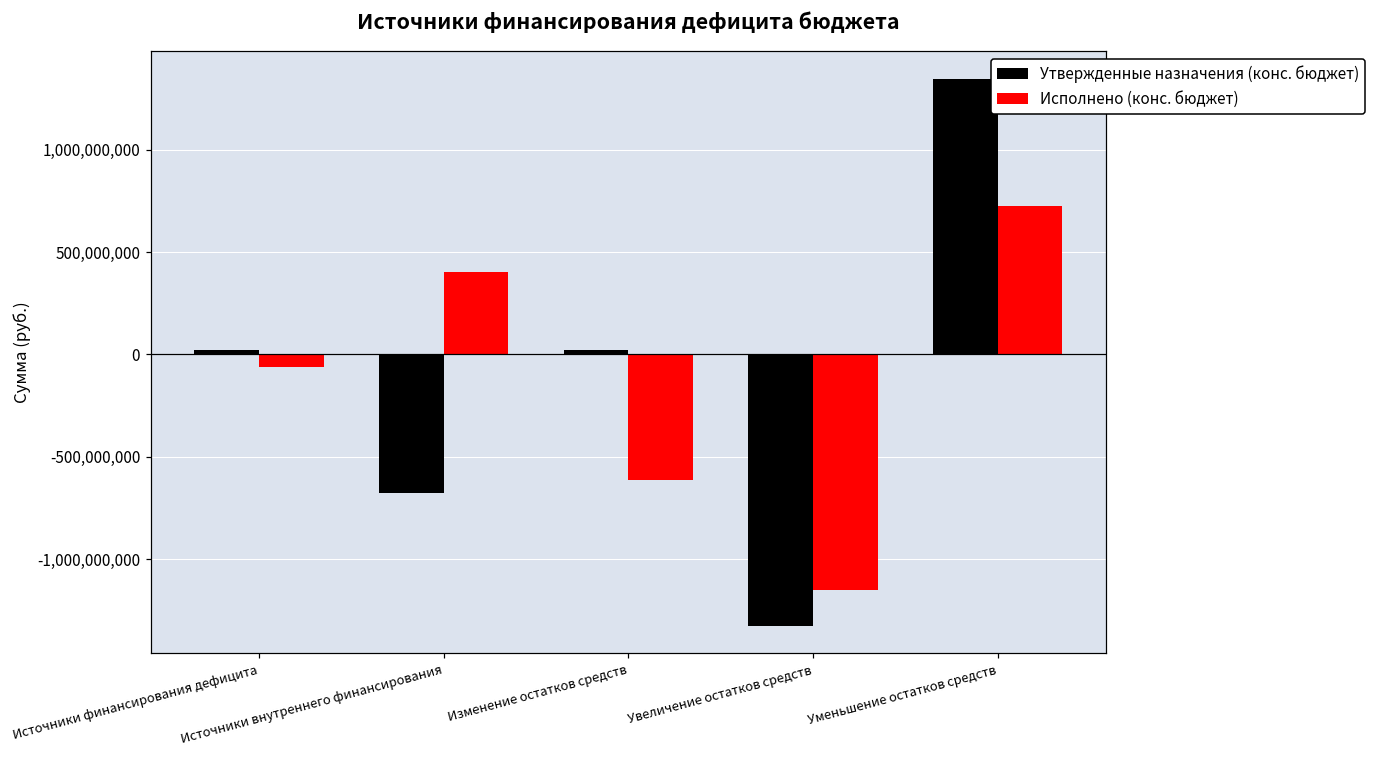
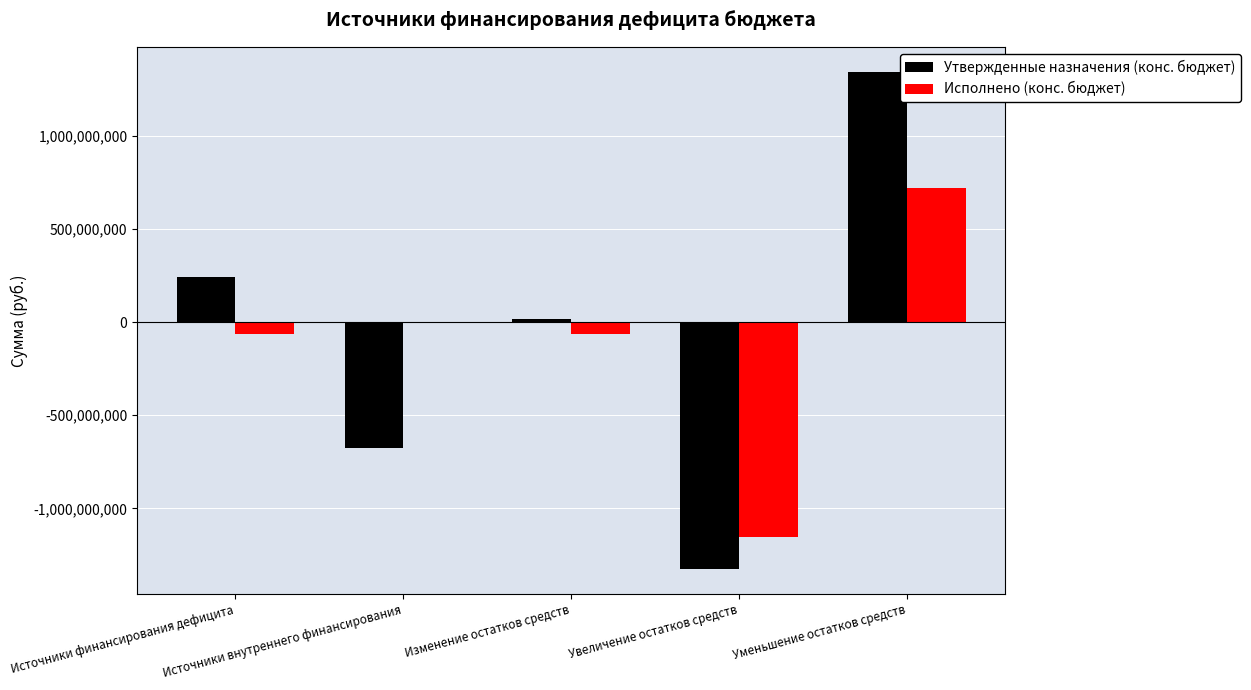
  {
    "Утвержденные назначения (конс. бюджет)": {
-     "Источники финансирования дефицита": "20,000,000",
+     "Источники финансирования дефицита": "240,000,000",
      "Источники внутреннего финансирования": "-680,000,000",
      "Изменение остатков средств": "20,000,000",
      "Увеличение остатков средств": "-1,330,000,000",
      "Уменьшение остатков средств": "1,350,000,000"
    },
    "Исполнено (конс. бюджет)": {
      "Источники финансирования дефицита": "-60,000,000",
-     "Источники внутреннего финансирования": "400,000,000",
-     "Изменение остатков средств": "-610,000,000",
+     "Источники внутреннего финансирования": "0",
+     "Изменение остатков средств": "-70,000,000",
      "Увеличение остатков средств": "-1,150,000,000",
      "Уменьшение остатков средств": "720,000,000"
    }
  }
